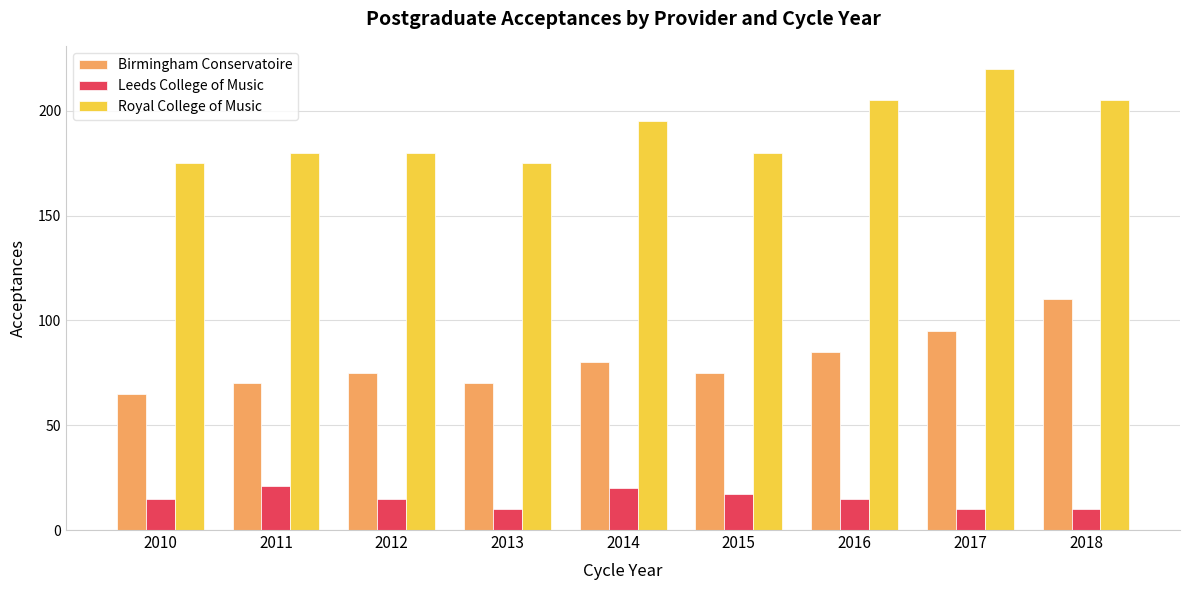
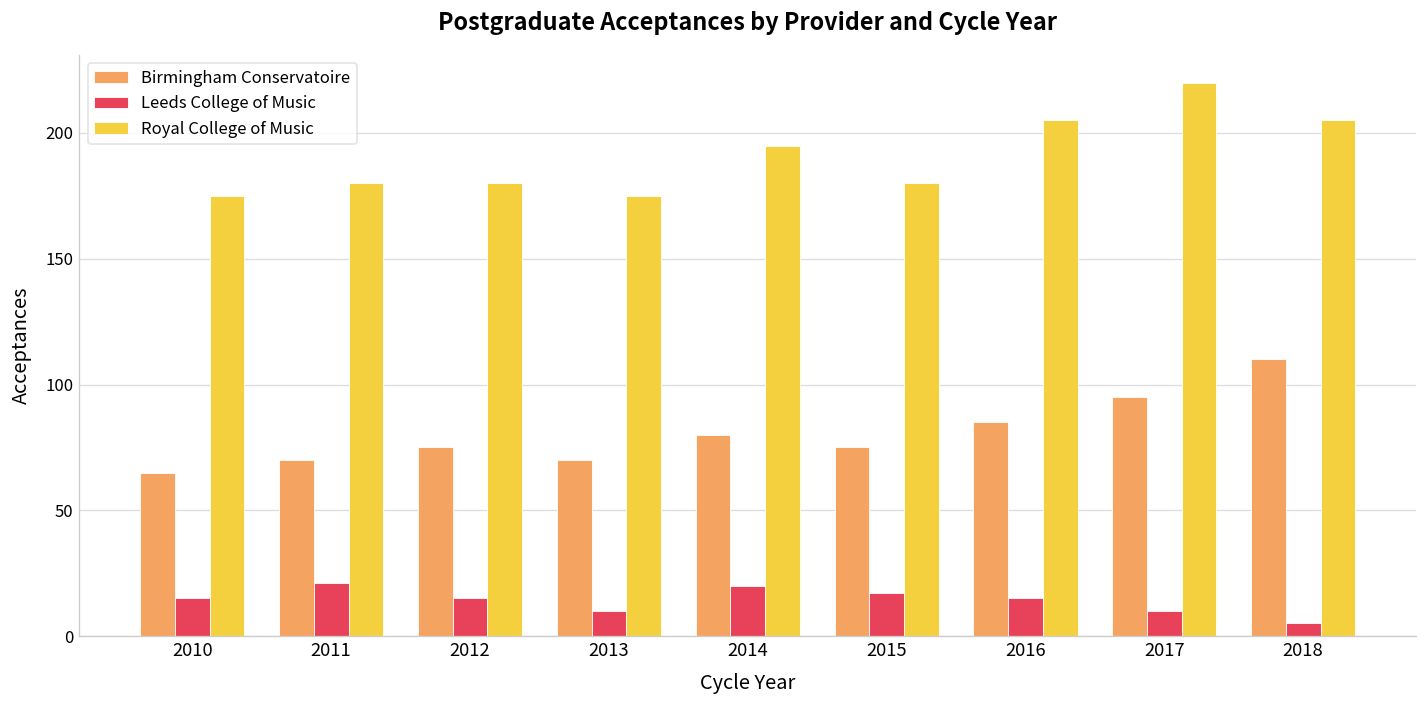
  {
    "Leeds College of Music": {
      "2010": 15,
      "2011": 21,
      "2012": 15,
      "2013": 10,
      "2014": 20,
      "2015": 17,
      "2016": 15,
      "2017": 10,
-     "2018": 10
+     "2018": 5
    }
  }
